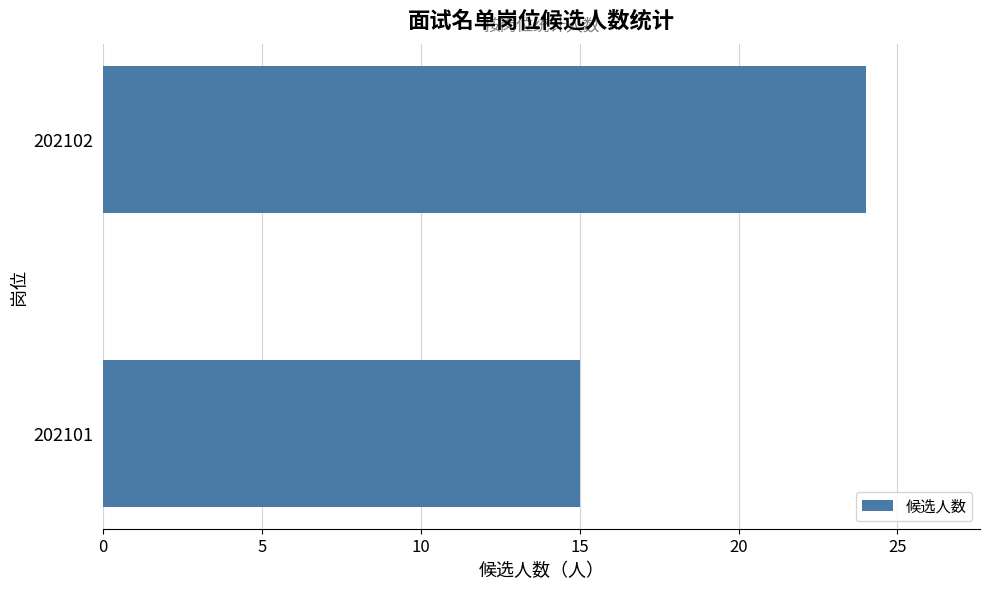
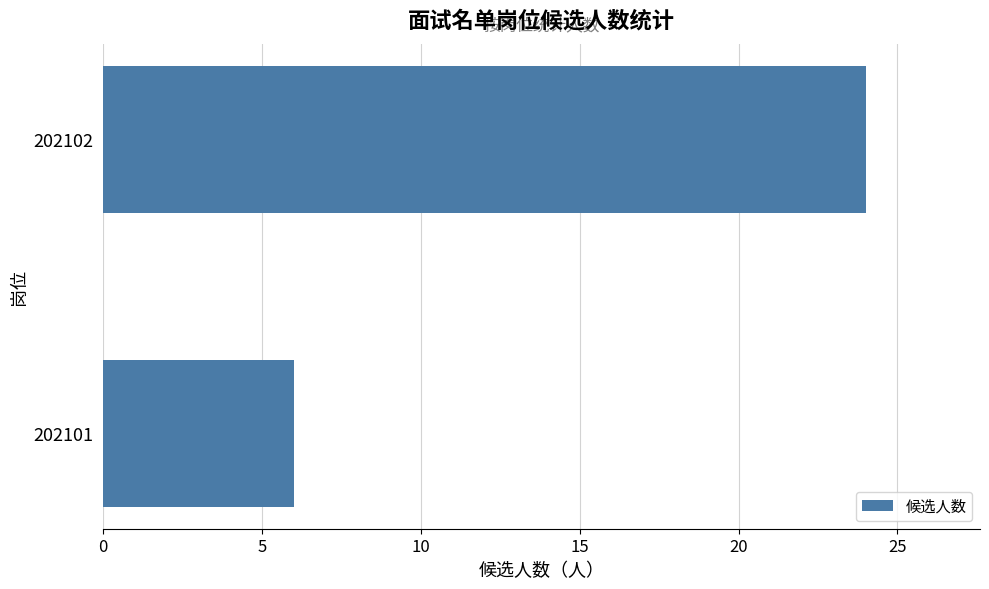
  {
    "202102": 24,
-   "202101": 15
+   "202101": 6
  }
